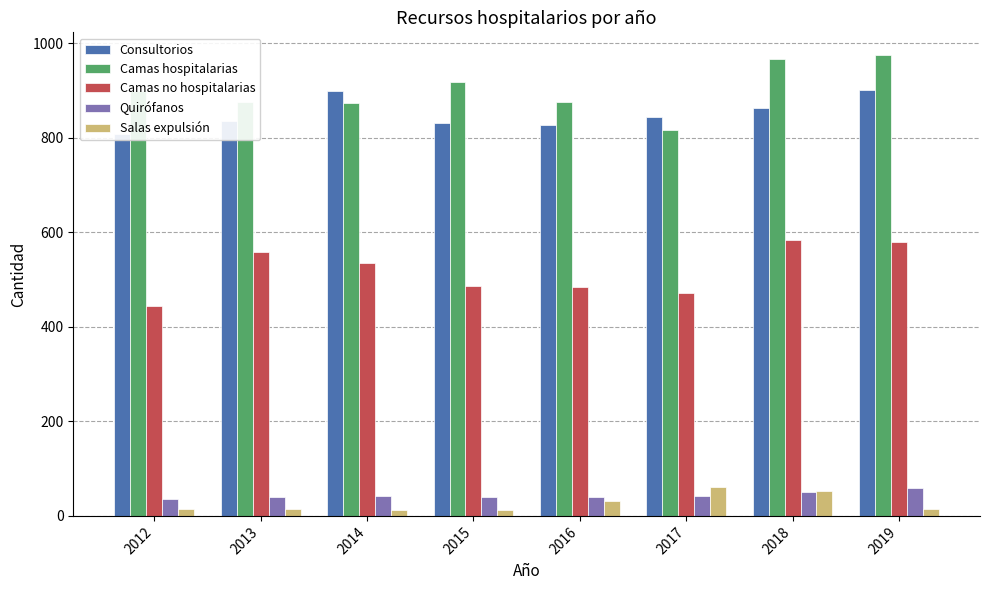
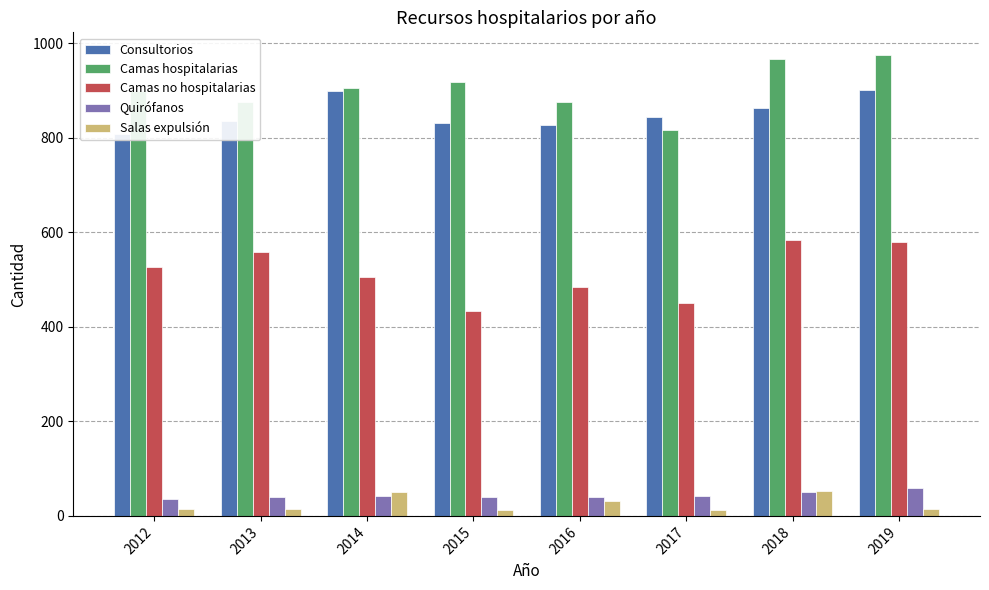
  {
    "Camas hospitalarias": {
-     "2014": 870,
+     "2014": 910,
      "2015": 920,
      "2016": 880,
      "2017": 820,
      "2018": 970,
      "2019": 970
    },
    "Camas no hospitalarias": {
-     "2012": 440,
+     "2012": 530,
      "2013": 560,
-     "2014": 530,
-     "2015": 490,
+     "2014": 510,
+     "2015": 430,
      "2016": 480,
-     "2017": 470,
+     "2017": 450,
      "2018": 580,
      "2019": 580
    },
    "Salas expulsión": {
      "2012": 20,
      "2013": 20,
-     "2014": 10,
+     "2014": 50,
      "2015": 10,
      "2016": 30,
-     "2017": 60,
+     "2017": 10,
      "2018": 50,
      "2019": 20
    }
  }
